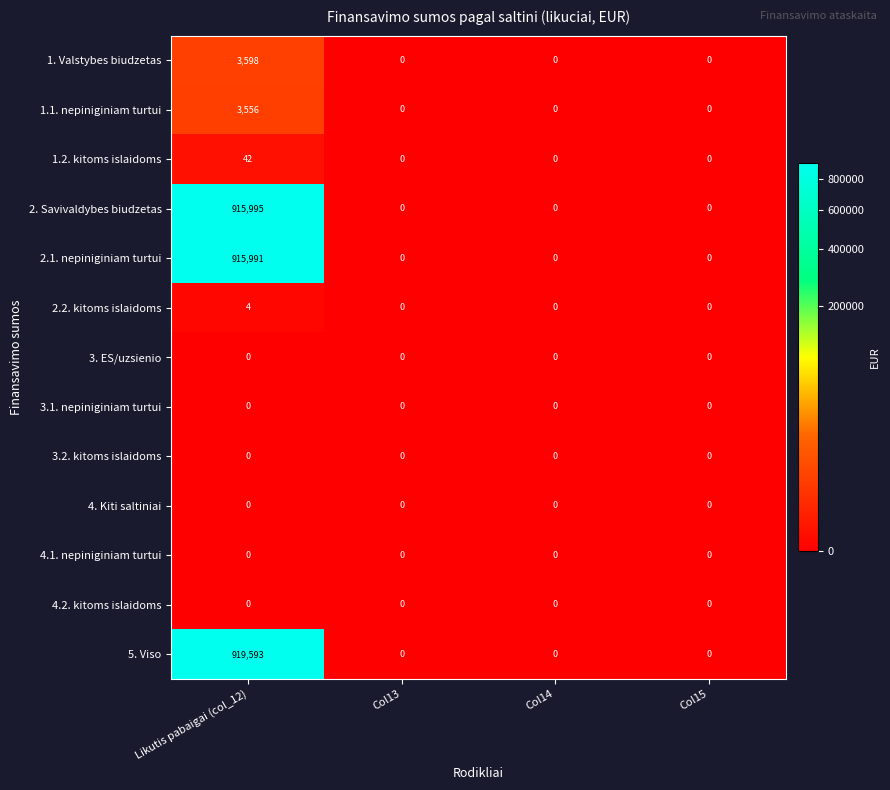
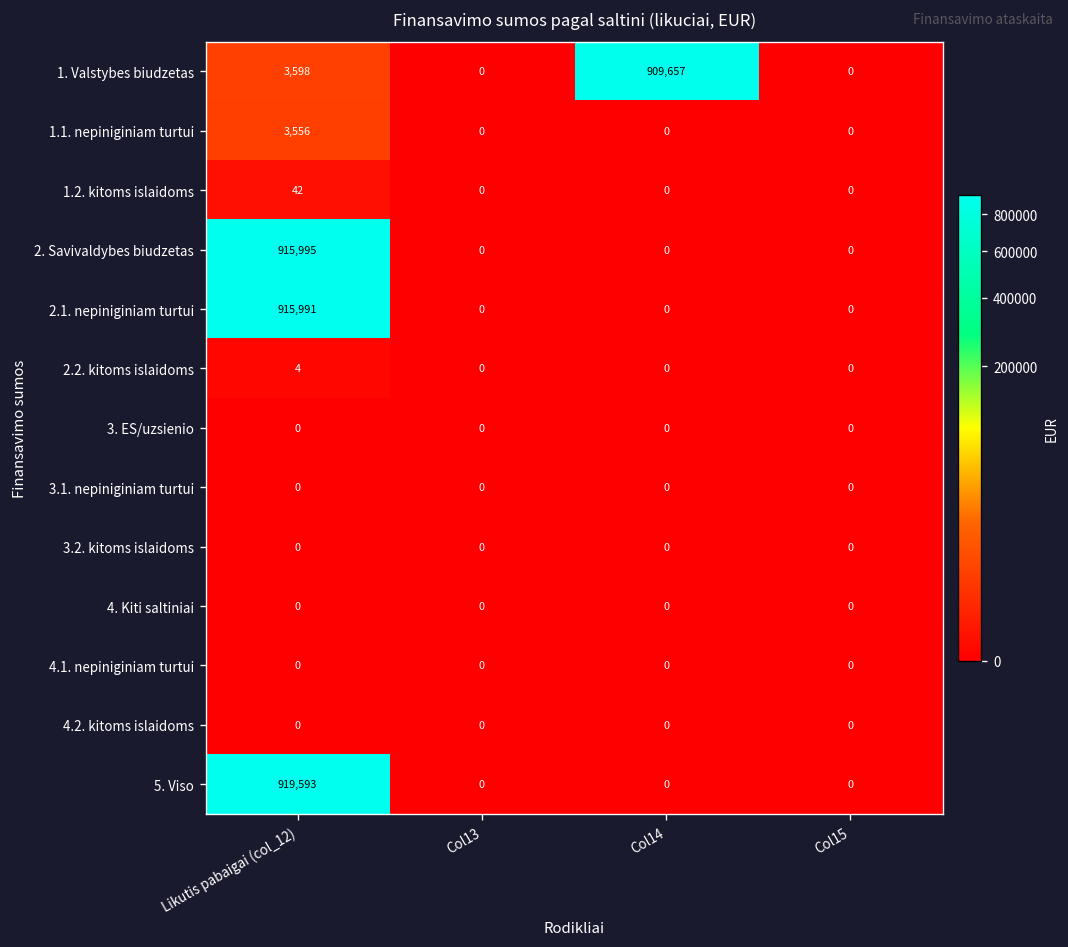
  {
    "1. Valstybes biudzetas": {
      "Likutis pabaigai (col_12)": "3,598",
      "Col13": "0",
-     "Col14": "0",
+     "Col14": "909,657",
      "Col15": "0"
    },
    "1.1. nepiniginiam turtui": {
      "Likutis pabaigai (col_12)": "3,556",
      "Col13": "0",
      "Col14": "0",
      "Col15": "0"
    },
    "1.2. kitoms islaidoms": {
      "Likutis pabaigai (col_12)": "42",
      "Col13": "0",
      "Col14": "0",
      "Col15": "0"
    },
    "2. Savivaldybes biudzetas": {
      "Likutis pabaigai (col_12)": "915,995",
      "Col13": "0",
      "Col14": "0",
      "Col15": "0"
    },
    "2.1. nepiniginiam turtui": {
      "Likutis pabaigai (col_12)": "915,991",
      "Col13": "0",
      "Col14": "0",
      "Col15": "0"
    },
    "2.2. kitoms islaidoms": {
      "Likutis pabaigai (col_12)": "4",
      "Col13": "0",
      "Col14": "0",
      "Col15": "0"
    },
    "3. ES/uzsienio": {
      "Likutis pabaigai (col_12)": "0",
      "Col13": "0",
      "Col14": "0",
      "Col15": "0"
    },
    "3.1. nepiniginiam turtui": {
      "Likutis pabaigai (col_12)": "0",
      "Col13": "0",
      "Col14": "0",
      "Col15": "0"
    },
    "3.2. kitoms islaidoms": {
      "Likutis pabaigai (col_12)": "0",
      "Col13": "0",
      "Col14": "0",
      "Col15": "0"
    },
    "4. Kiti saltiniai": {
      "Likutis pabaigai (col_12)": "0",
      "Col13": "0",
      "Col14": "0",
      "Col15": "0"
    },
    "4.1. nepiniginiam turtui": {
      "Likutis pabaigai (col_12)": "0",
      "Col13": "0",
      "Col14": "0",
      "Col15": "0"
    },
    "4.2. kitoms islaidoms": {
      "Likutis pabaigai (col_12)": "0",
      "Col13": "0",
      "Col14": "0",
      "Col15": "0"
    },
    "5. Viso": {
      "Likutis pabaigai (col_12)": "919,593",
      "Col13": "0",
      "Col14": "0",
      "Col15": "0"
    }
  }
